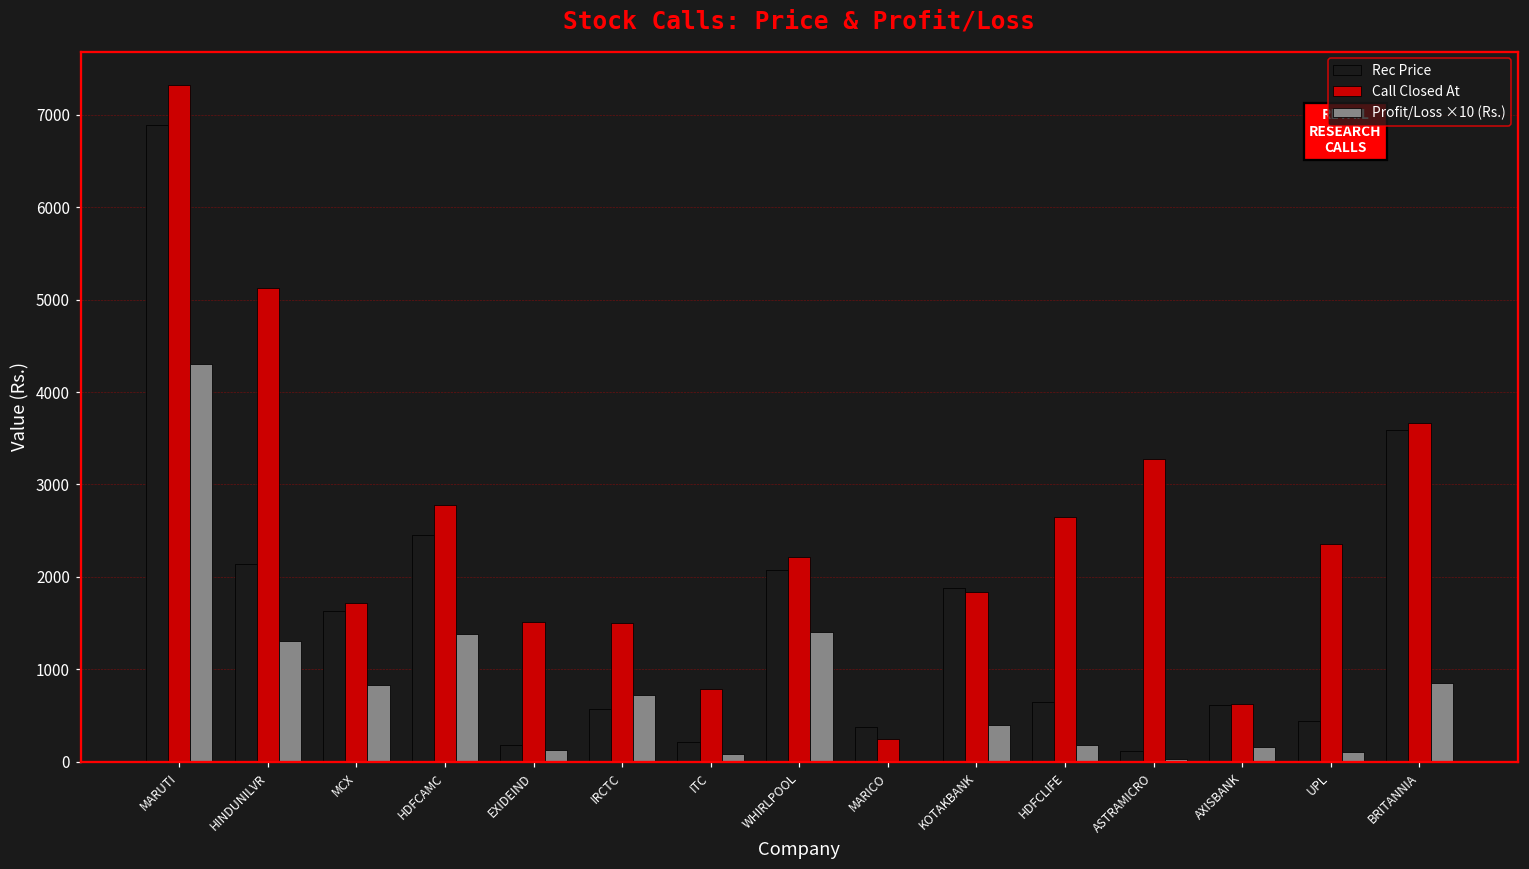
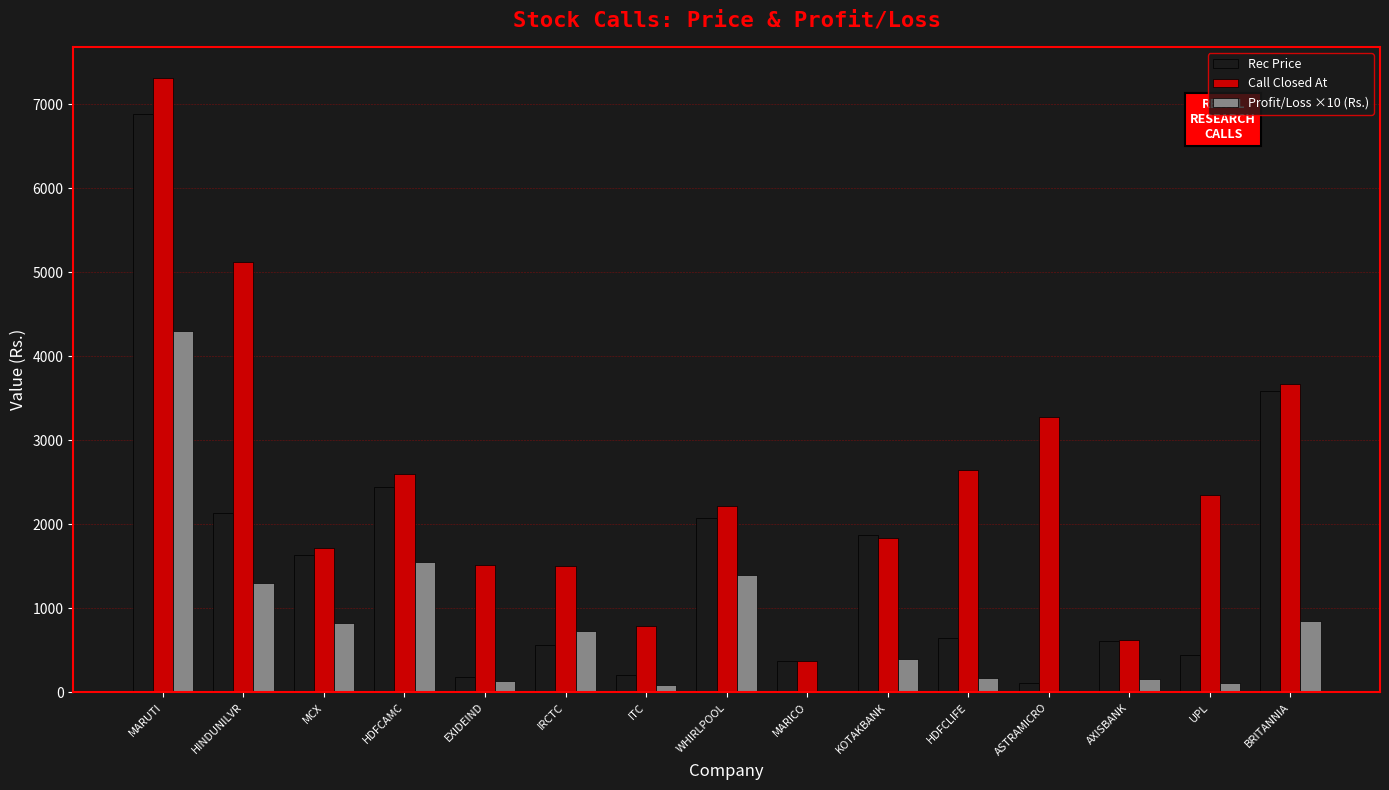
  {
    "Rec Price": {
      "MARUTI": 6900,
      "HINDUNILVR": 2100,
      "MCX": 1600,
      "HDFCAMC": 2500,
      "EXIDEIND": 200,
      "IRCTC": 600,
      "ITC": 200,
      "WHIRLPOOL": 2100,
      "MARICO": 400,
      "KOTAKBANK": 1900,
      "HDFCLIFE": 600,
      "ASTRAMICRO": 100,
      "AXISBANK": 600,
      "UPL": 400,
      "BRITANNIA": 3600
    },
    "Call Closed At": {
      "MARUTI": 7300,
      "HINDUNILVR": 5100,
      "MCX": 1700,
-     "HDFCAMC": 2800,
+     "HDFCAMC": 2600,
      "EXIDEIND": 1500,
      "IRCTC": 1500,
      "ITC": 800,
      "WHIRLPOOL": 2200,
-     "MARICO": 200,
+     "MARICO": 400,
      "KOTAKBANK": 1800,
      "HDFCLIFE": 2600,
      "ASTRAMICRO": 3300,
      "AXISBANK": 600,
      "UPL": 2400,
      "BRITANNIA": 3700
    },
    "Profit/Loss ×10 (Rs.)": {
      "MARUTI": 4300,
      "HINDUNILVR": 1300,
      "MCX": 800,
-     "HDFCAMC": 1400,
+     "HDFCAMC": 1600,
      "EXIDEIND": 100,
      "IRCTC": 700,
      "ITC": 100,
      "WHIRLPOOL": 1400,
      "KOTAKBANK": 400,
      "HDFCLIFE": 200,
      "ASTRAMICRO": 0,
      "AXISBANK": 200,
      "UPL": 100,
      "BRITANNIA": 900
    }
  }
